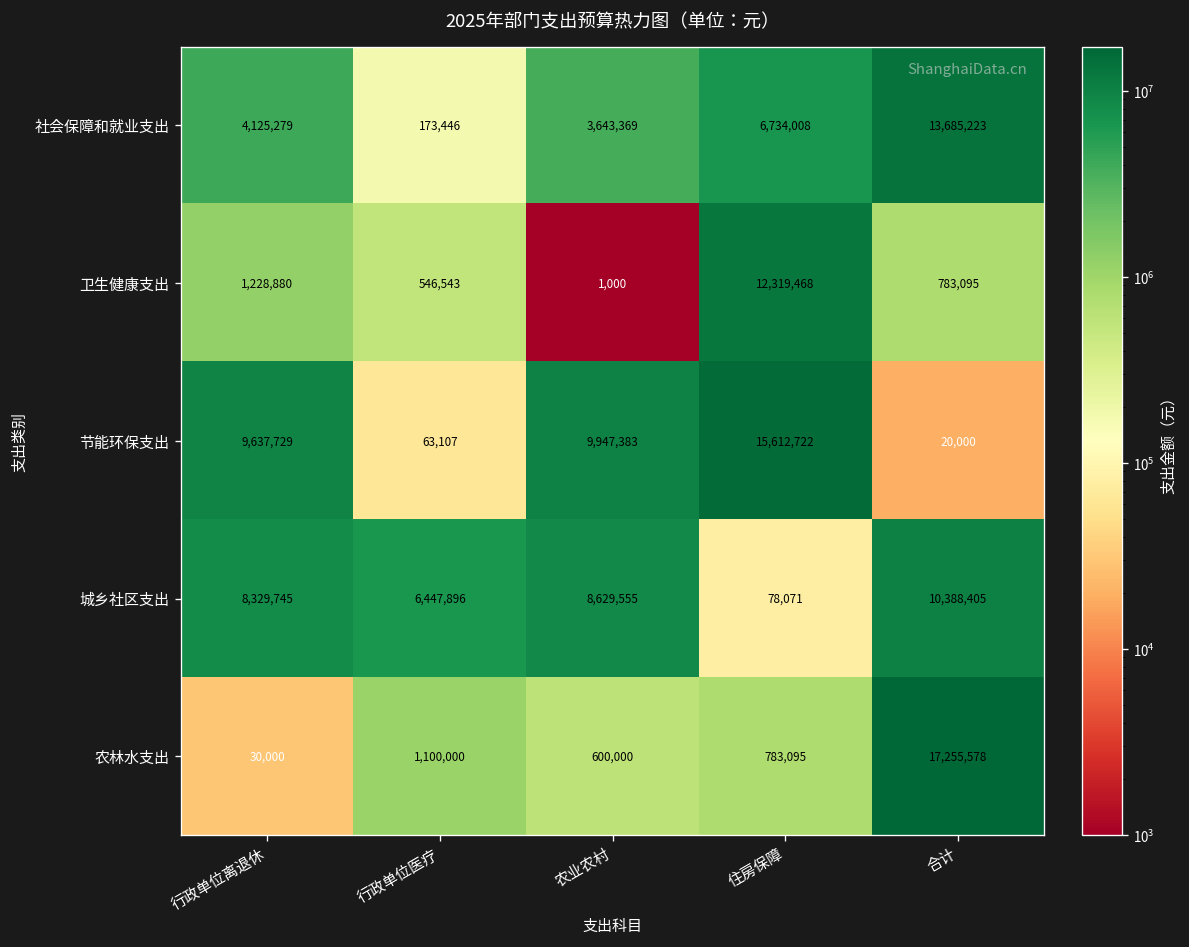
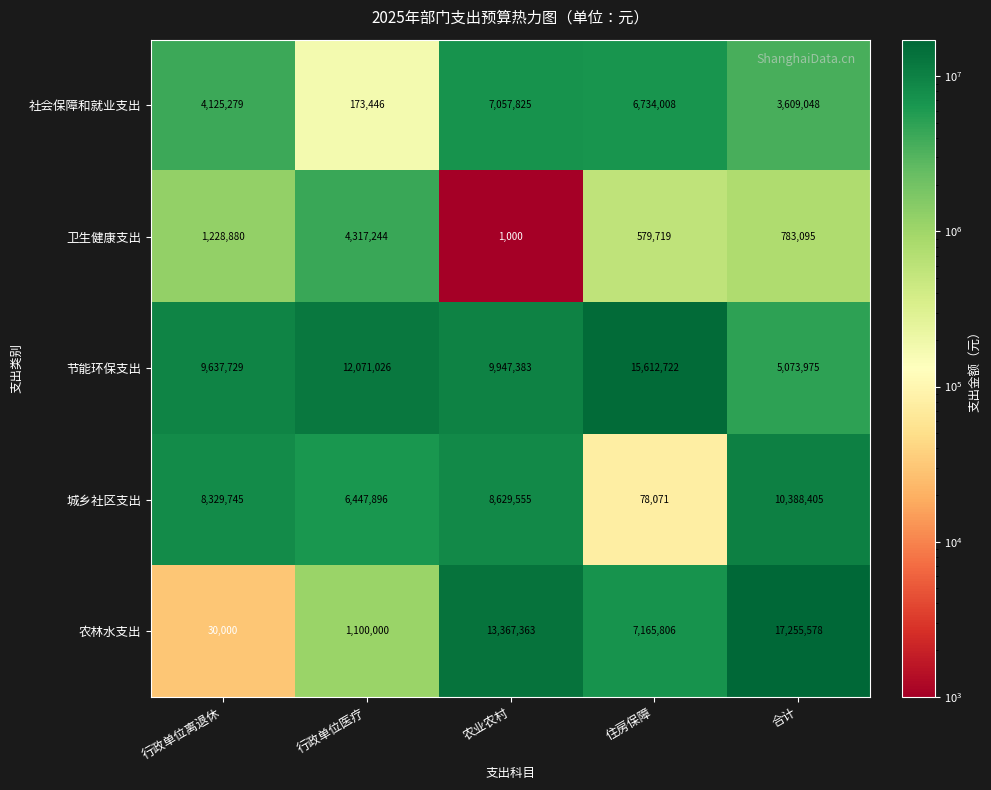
  {
    "社会保障和就业支出": {
      "行政单位离退休": "4,125,279",
      "行政单位医疗": "173,446",
-     "农业农村": "3,643,369",
+     "农业农村": "7,057,825",
      "住房保障": "6,734,008",
-     "合计": "13,685,223"
+     "合计": "3,609,048"
    },
    "卫生健康支出": {
      "行政单位离退休": "1,228,880",
-     "行政单位医疗": "546,543",
+     "行政单位医疗": "4,317,244",
      "农业农村": "1,000",
-     "住房保障": "12,319,468",
+     "住房保障": "579,719",
      "合计": "783,095"
    },
    "节能环保支出": {
      "行政单位离退休": "9,637,729",
-     "行政单位医疗": "63,107",
+     "行政单位医疗": "12,071,026",
      "农业农村": "9,947,383",
      "住房保障": "15,612,722",
-     "合计": "20,000"
+     "合计": "5,073,975"
    },
    "城乡社区支出": {
      "行政单位离退休": "8,329,745",
      "行政单位医疗": "6,447,896",
      "农业农村": "8,629,555",
      "住房保障": "78,071",
      "合计": "10,388,405"
    },
    "农林水支出": {
      "行政单位离退休": "30,000",
      "行政单位医疗": "1,100,000",
-     "农业农村": "600,000",
-     "住房保障": "783,095",
+     "农业农村": "13,367,363",
+     "住房保障": "7,165,806",
      "合计": "17,255,578"
    }
  }
